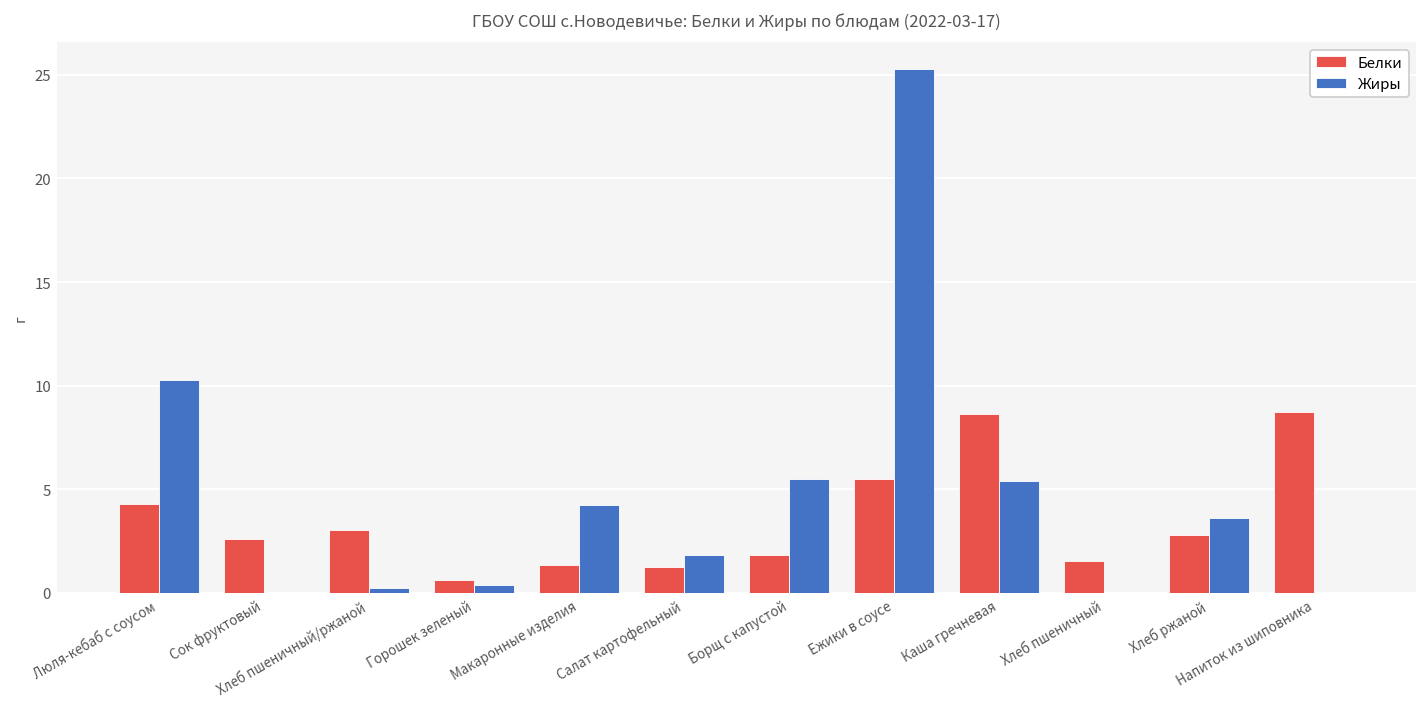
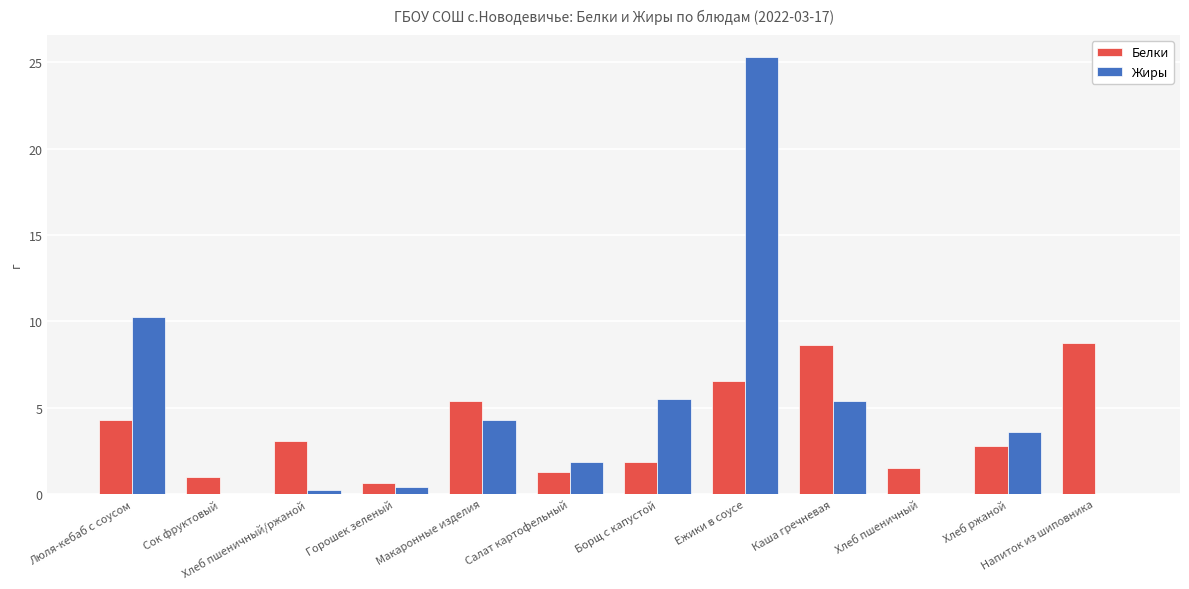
  {
    "Белки": {
      "Люля-кебаб с соусом": 4.3,
-     "Сок фруктовый": 2.6,
+     "Сок фруктовый": 1.0,
      "Хлеб пшеничный/ржаной": 3.0,
      "Горошек зеленый": 0.6,
-     "Макаронные изделия": 1.4,
+     "Макаронные изделия": 5.4,
      "Салат картофельный": 1.3,
      "Борщ с капустой": 1.8,
-     "Ежики в соусе": 5.5,
+     "Ежики в соусе": 6.5,
      "Каша гречневая": 8.6,
      "Хлеб пшеничный": 1.5,
      "Хлеб ржаной": 2.8,
      "Напиток из шиповника": 8.7
    },
    "Жиры": {
      "Люля-кебаб с соусом": 10.3,
      "Сок фруктовый": 0.0,
      "Хлеб пшеничный/ржаной": 0.2,
      "Горошек зеленый": 0.4,
      "Макаронные изделия": 4.3,
      "Салат картофельный": 1.8,
      "Борщ с капустой": 5.5,
      "Ежики в соусе": 25.3,
      "Каша гречневая": 5.4,
      "Хлеб ржаной": 3.6,
      "Напиток из шиповника": 0.0
    }
  }
